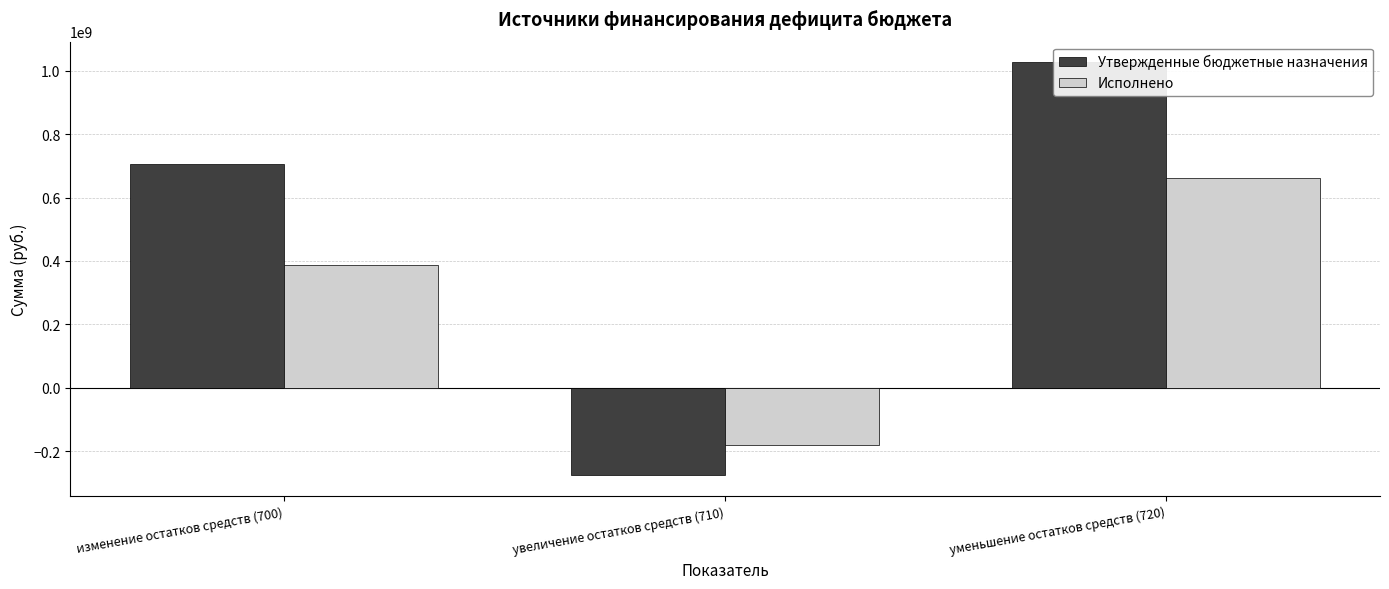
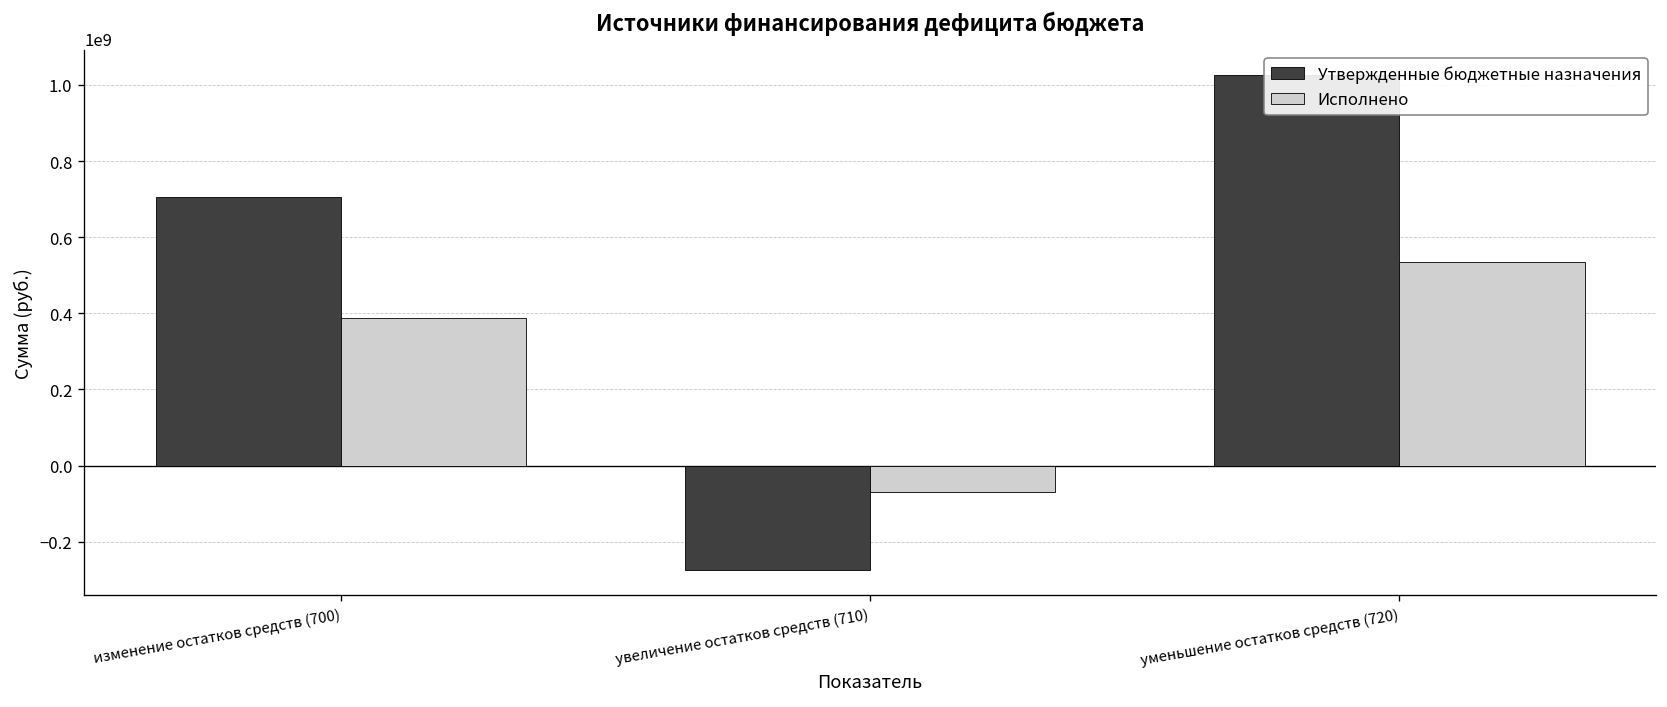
  {
    "Утвержденные бюджетные назначения": {
      "изменение остатков средств (700)": 710000000,
      "увеличение остатков средств (710)": -280000000
    },
    "Исполнено": {
      "изменение остатков средств (700)": 390000000,
-     "увеличение остатков средств (710)": -180000000,
-     "уменьшение остатков средств (720)": 660000000
+     "увеличение остатков средств (710)": -70000000,
+     "уменьшение остатков средств (720)": 540000000
    }
  }
